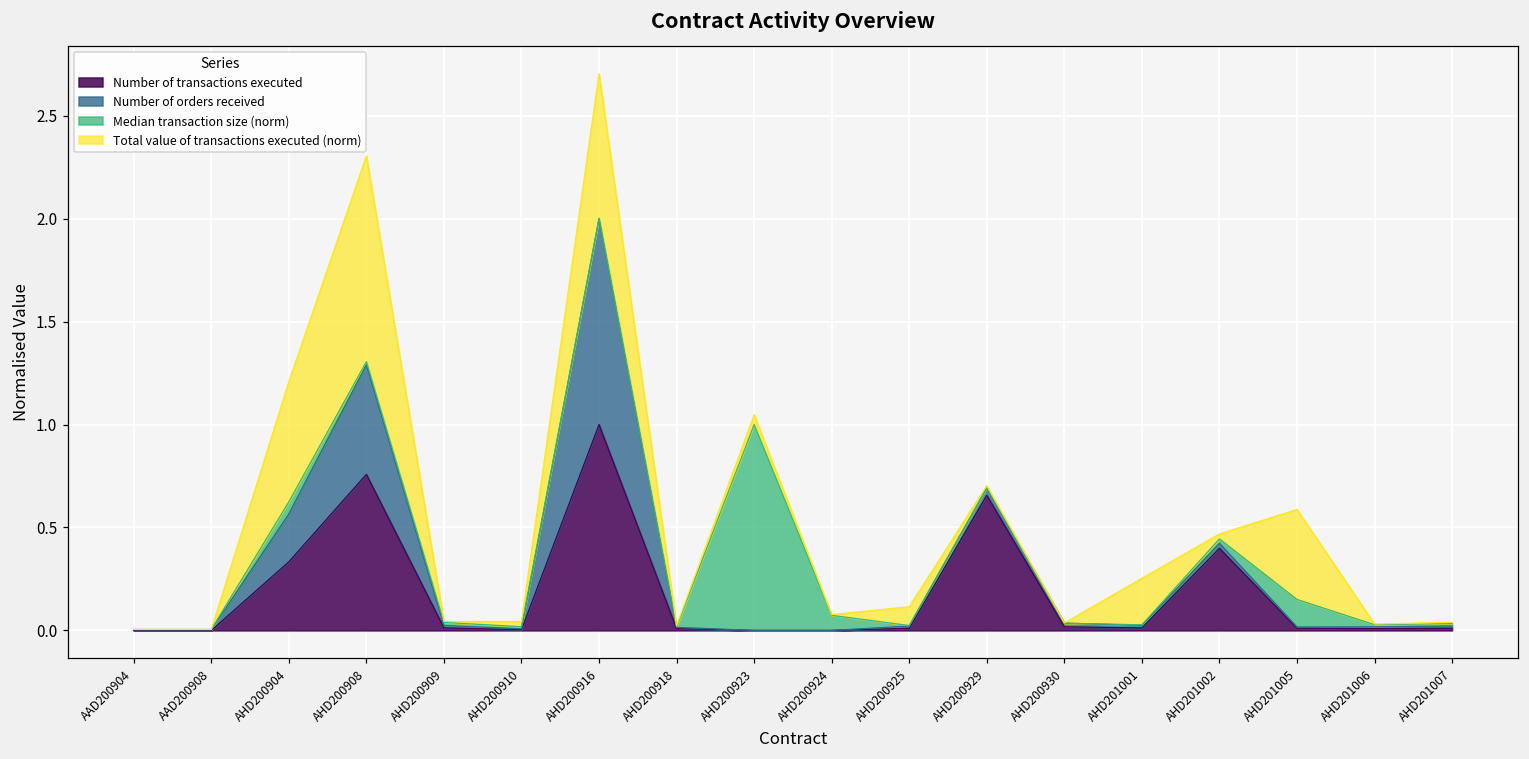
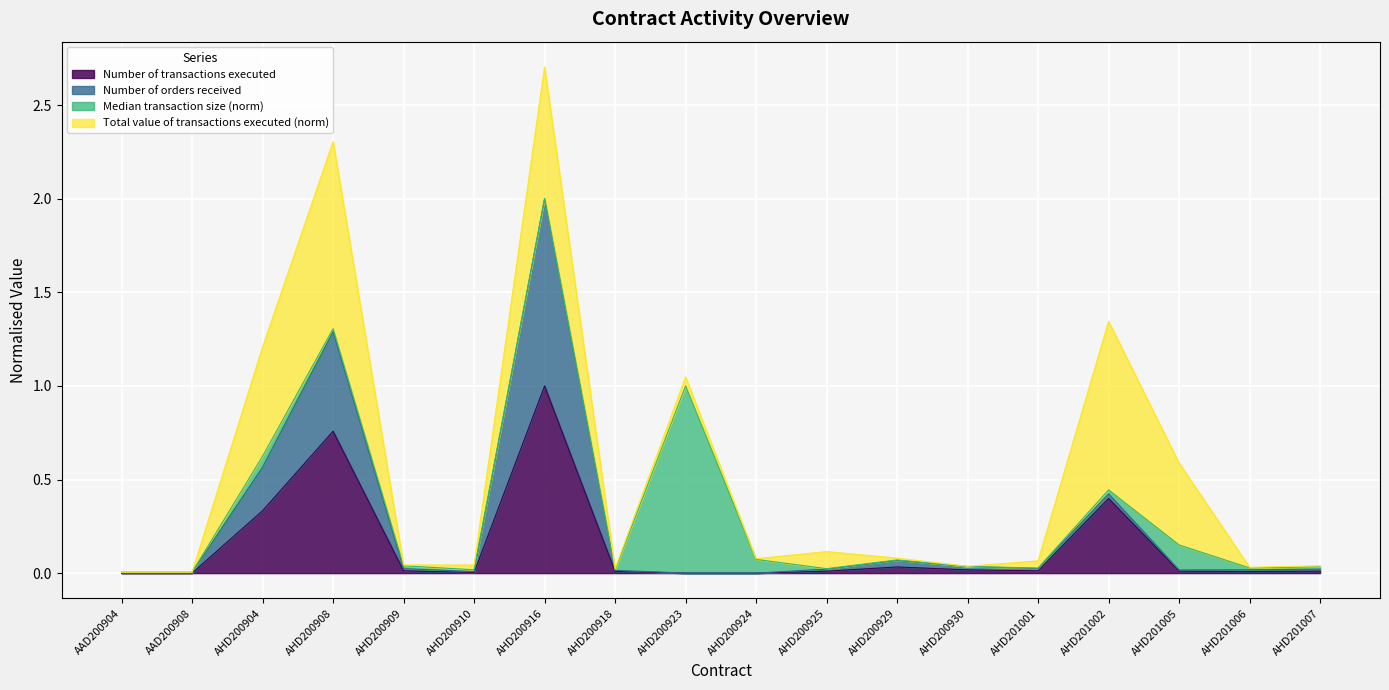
  {
    "Number of transactions executed": {
      "AHD200904": 0.33,
      "AHD200908": 0.76,
      "AHD200916": 1.00,
-     "AHD200929": 0.66,
+     "AHD200929": 0.03,
      "AHD200930": 0.02,
      "AHD201002": 0.40
    },
    "Number of orders received": {
      "AHD200904": 0.23,
      "AHD200908": 0.53,
      "AHD201002": 0.02
    },
    "Median transaction size (norm)": {
      "AHD200904": 0.06,
      "AHD200908": 0.01,
      "AHD200923": 1.00,
      "AHD201002": 0.02,
      "AHD201005": 0.13
    },
    "Total value of transactions executed (norm)": {
      "AHD200904": 0.58,
      "AHD200908": 1.00,
      "AHD200910": 0.03,
      "AHD200916": 0.70,
      "AHD200923": 0.05,
      "AHD200925": 0.09,
-     "AHD201001": 0.23,
-     "AHD201002": 0.02,
+     "AHD201001": 0.04,
+     "AHD201002": 0.90,
      "AHD201005": 0.44
    }
  }
